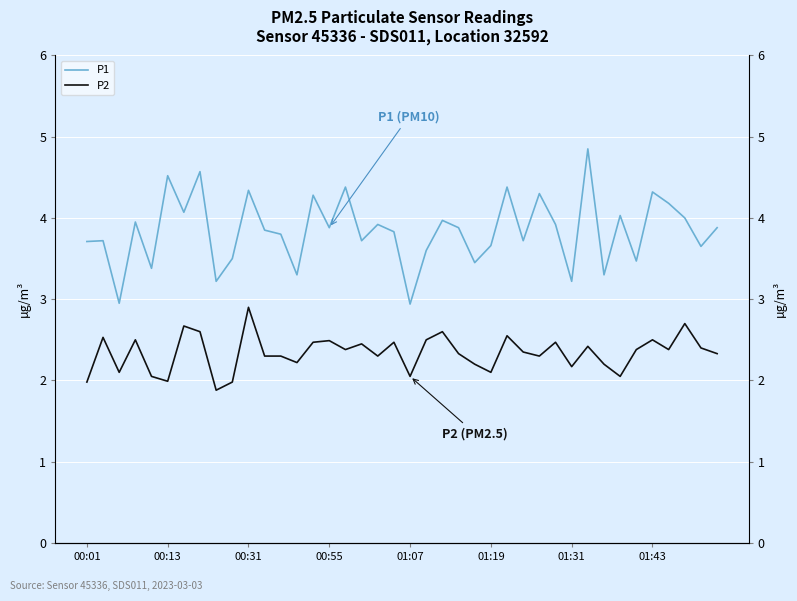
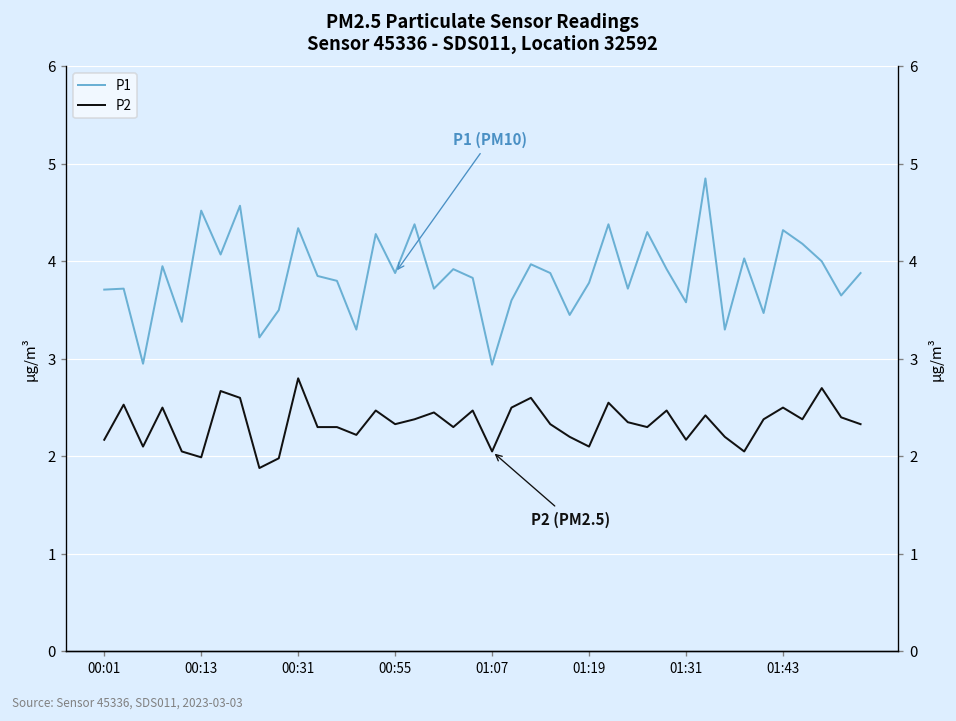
  {
    "P1": {
      "00:01": 3.7,
      "00:13": 4.5,
      "00:31": 4.3,
      "00:55": 3.9,
      "01:07": 2.9,
-     "01:19": 3.7,
-     "01:31": 3.2,
+     "01:19": 3.8,
+     "01:31": 3.6,
      "01:43": 4.3
    },
    "P2": {
-     "00:01": 2.0,
+     "00:01": 2.2,
      "00:13": 2.0,
-     "00:31": 2.9,
-     "00:55": 2.5,
+     "00:31": 2.8,
+     "00:55": 2.3,
      "01:07": 2.1,
      "01:19": 2.1,
      "01:31": 2.2,
      "01:43": 2.5
    }
  }
